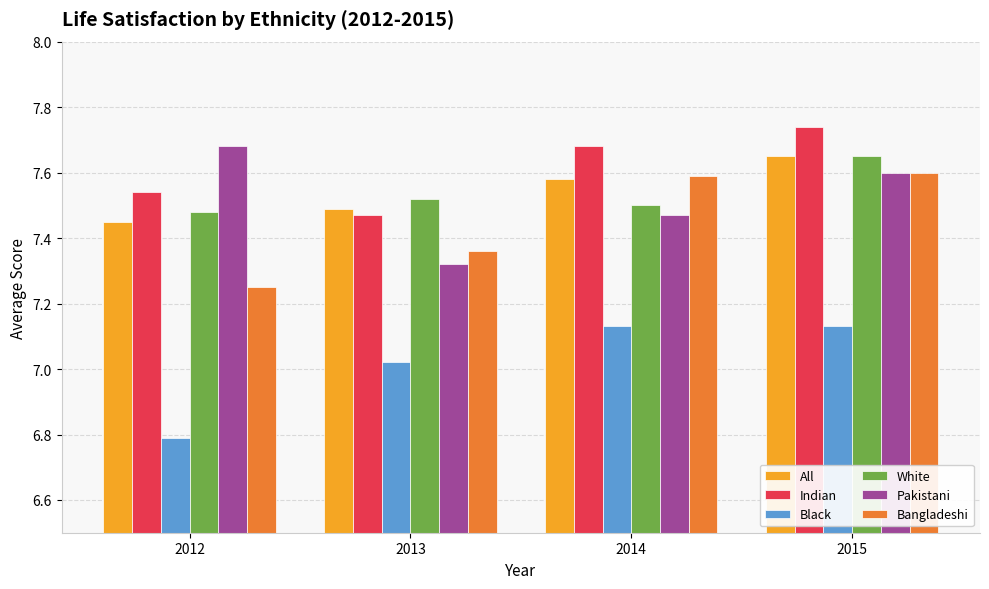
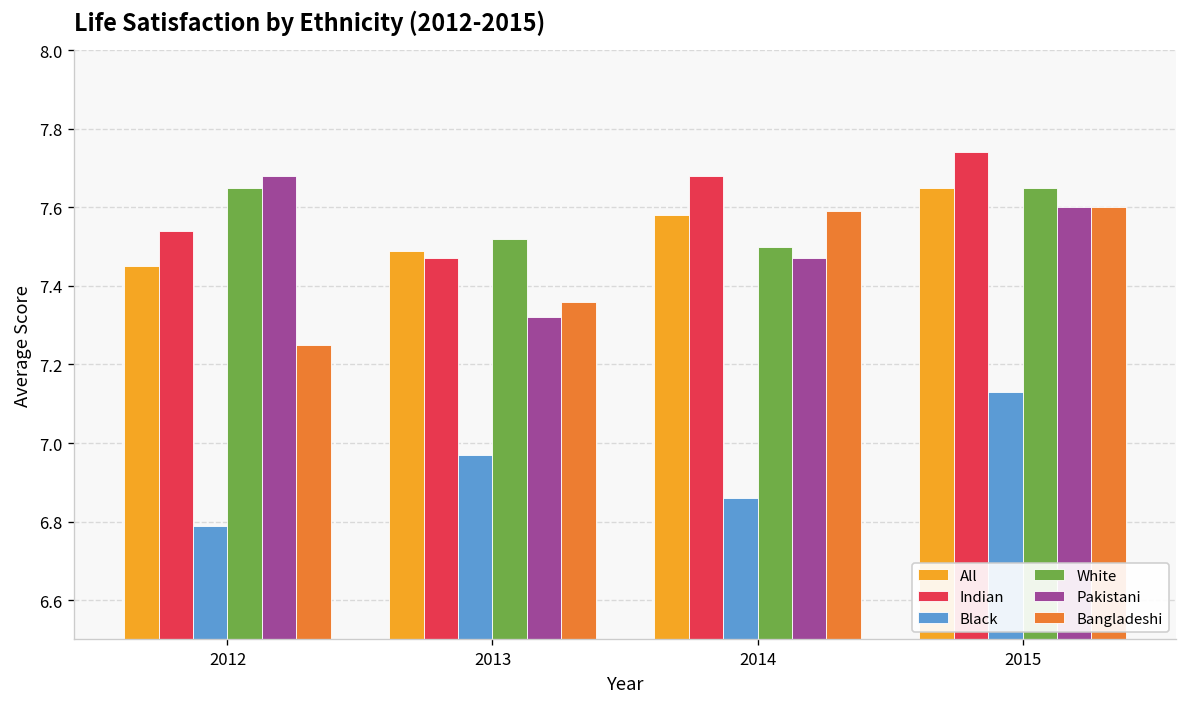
  {
    "Indian": {
      "2012": 7.54,
      "2013": 7.47,
      "2014": 7.68,
      "2015": 7.74
    },
    "Black": {
      "2012": 6.79,
-     "2013": 7.02,
-     "2014": 7.13,
+     "2013": 6.97,
+     "2014": 6.86,
      "2015": 7.13
    },
    "White": {
-     "2012": 7.48,
+     "2012": 7.65,
      "2013": 7.52,
      "2014": 7.50,
      "2015": 7.65
    },
    "Pakistani": {
      "2012": 7.68,
      "2013": 7.32,
      "2014": 7.47,
      "2015": 7.60
    }
  }
